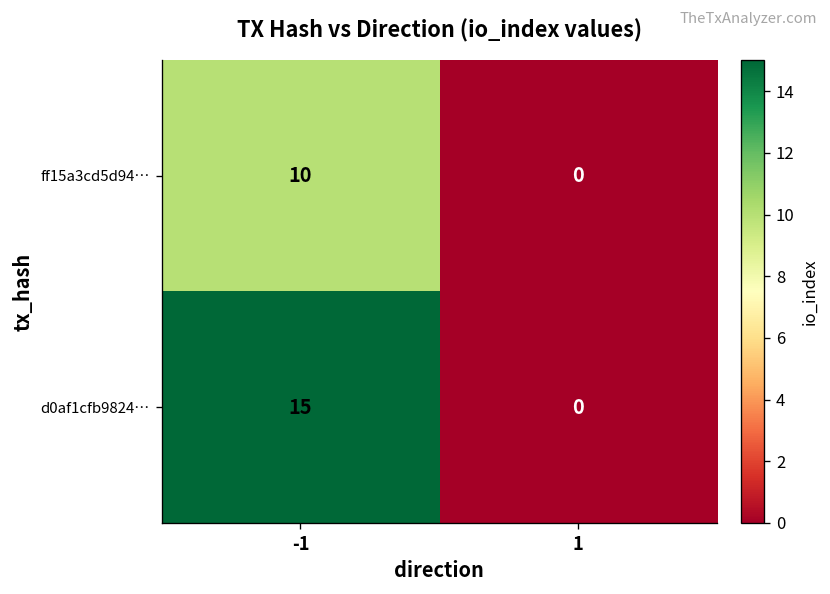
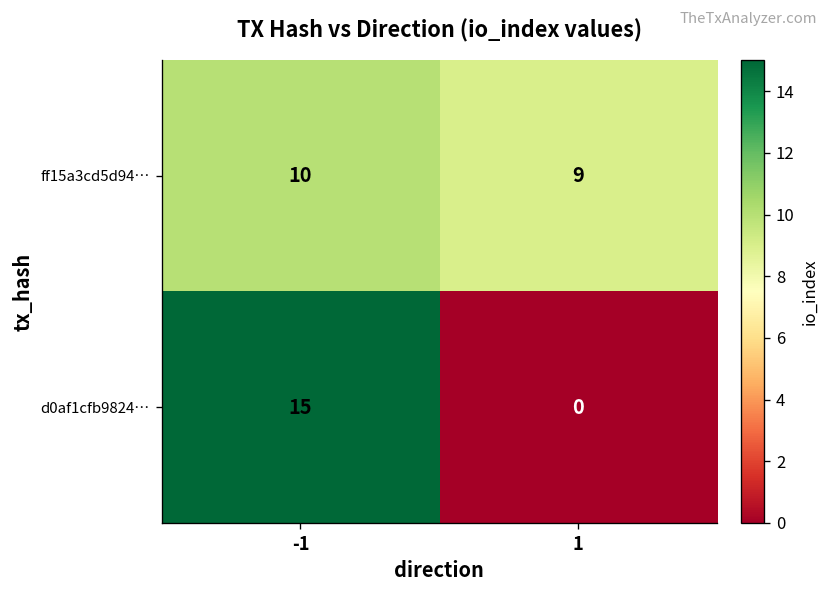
  {
    "ff15a3cd5d94…": {
      "-1": 10,
-     "1": 0
+     "1": 9
    },
    "d0af1cfb9824…": {
      "-1": 15,
      "1": 0
    }
  }
